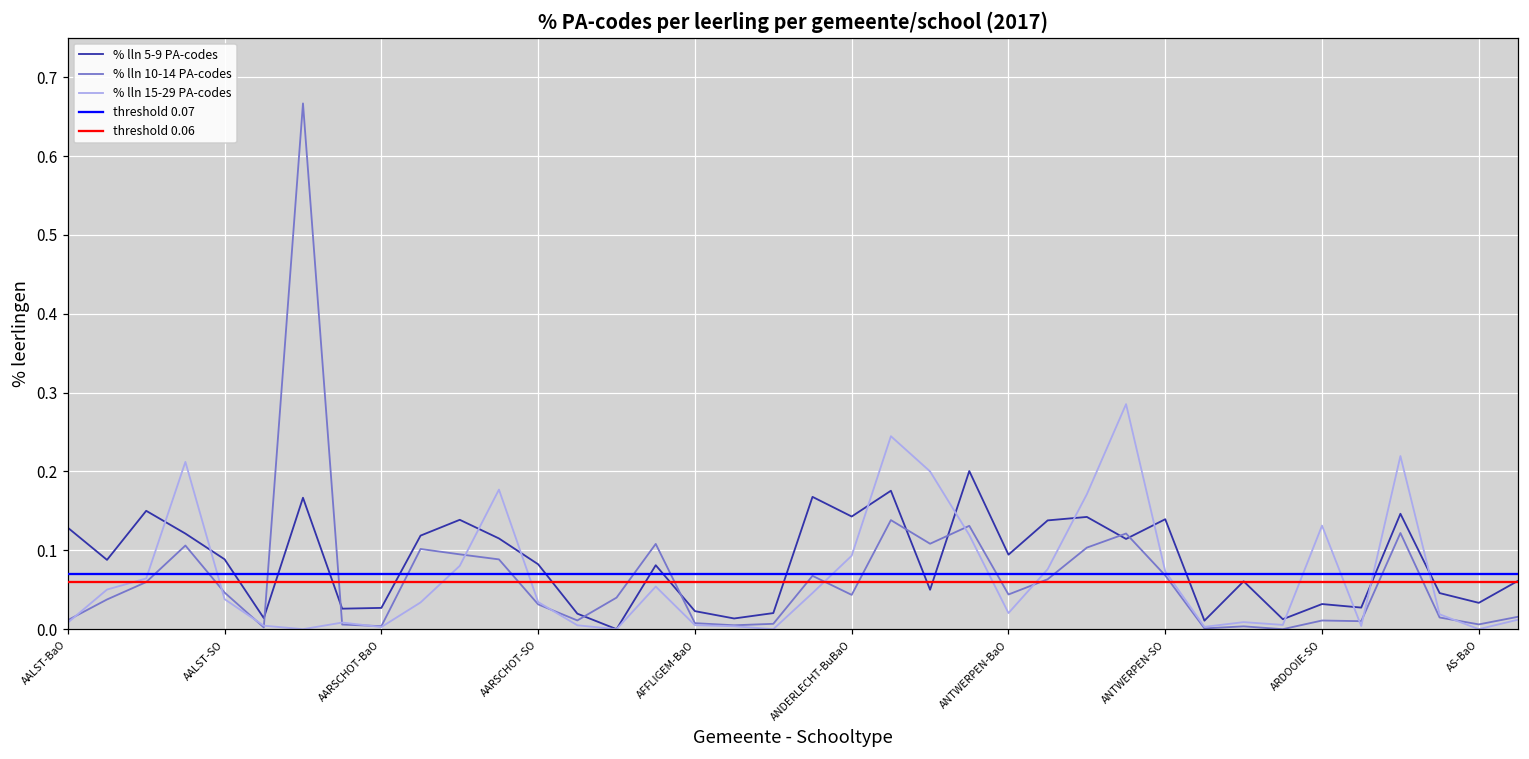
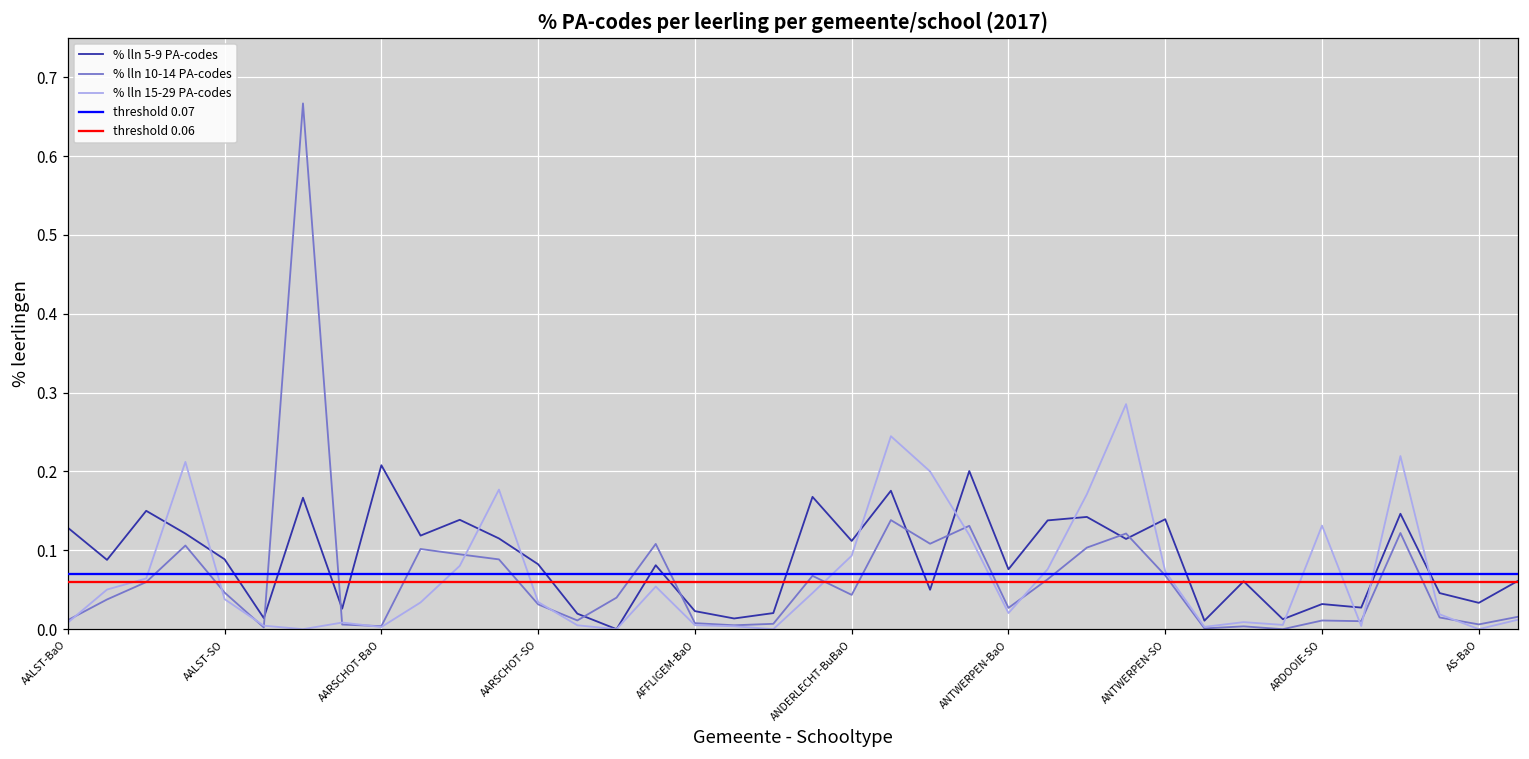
  {
    "% lln 5-9 PA-codes": {
      "AALST-BaO": 0.13,
      "AALST-SO": 0.09,
-     "AARSCHOT-BaO": 0.03,
+     "AARSCHOT-BaO": 0.21,
      "AARSCHOT-SO": 0.08,
      "AFFLIGEM-BaO": 0.02,
-     "ANDERLECHT-BuBaO": 0.14,
-     "ANTWERPEN-BaO": 0.09,
+     "ANDERLECHT-BuBaO": 0.11,
+     "ANTWERPEN-BaO": 0.08,
      "ANTWERPEN-SO": 0.14,
      "ARDOOIE-SO": 0.03,
      "AS-BaO": 0.03
    },
    "% lln 10-14 PA-codes": {
      "AALST-SO": 0.05,
      "ANDERLECHT-BuBaO": 0.04,
-     "ANTWERPEN-BaO": 0.04,
+     "ANTWERPEN-BaO": 0.03,
      "ANTWERPEN-SO": 0.07,
      "ARDOOIE-SO": 0.01,
      "AS-BaO": 0.01
    },
    "% lln 15-29 PA-codes": {
      "AALST-SO": 0.04,
      "ANDERLECHT-BuBaO": 0.09,
      "ANTWERPEN-BaO": 0.02,
      "ANTWERPEN-SO": 0.07,
      "ARDOOIE-SO": 0.13,
      "AS-BaO": 0.00
    }
  }
